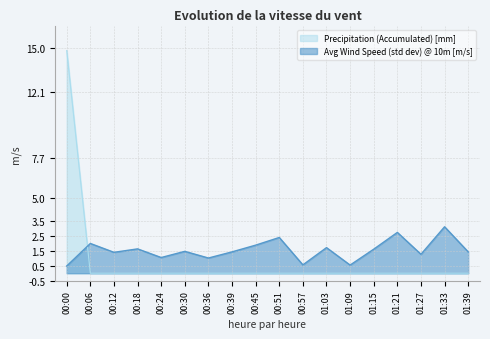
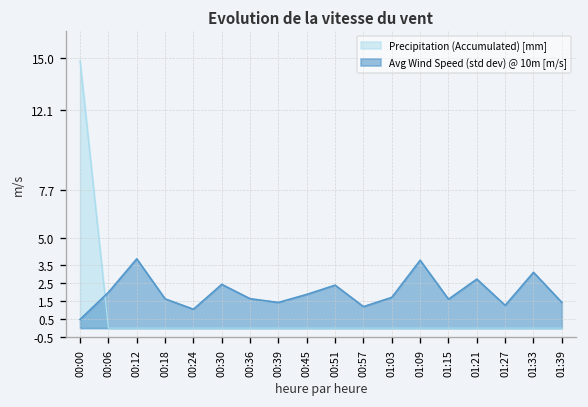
  {
    "Precipitation (Accumulated) [mm]": {
      "00:00": 14.9,
      "00:06": 0.0,
      "00:12": 0.0,
      "00:18": 0.0,
      "00:24": 0.0,
      "00:30": 0.0,
      "00:36": 0.0,
      "00:39": 0.0,
      "00:45": 0.0,
      "00:51": 0.0,
      "00:57": 0.0,
      "01:03": 0.0,
      "01:09": 0.0,
      "01:15": 0.0,
      "01:21": 0.0,
      "01:27": 0.0,
      "01:33": 0.0,
      "01:39": 0.0
    },
    "Avg Wind Speed (std dev) @ 10m [m/s]": {
      "00:00": 0.5,
      "00:06": 2.0,
-     "00:12": 1.4,
+     "00:12": 3.9,
      "00:18": 1.6,
      "00:24": 1.0,
-     "00:30": 1.5,
-     "00:36": 1.0,
+     "00:30": 2.4,
+     "00:36": 1.6,
      "00:39": 1.4,
      "00:45": 1.9,
      "00:51": 2.4,
-     "00:57": 0.6,
+     "00:57": 1.2,
      "01:03": 1.7,
-     "01:09": 0.5,
+     "01:09": 3.8,
      "01:15": 1.6,
      "01:21": 2.7,
      "01:27": 1.3,
      "01:33": 3.1,
      "01:39": 1.4
    }
  }
